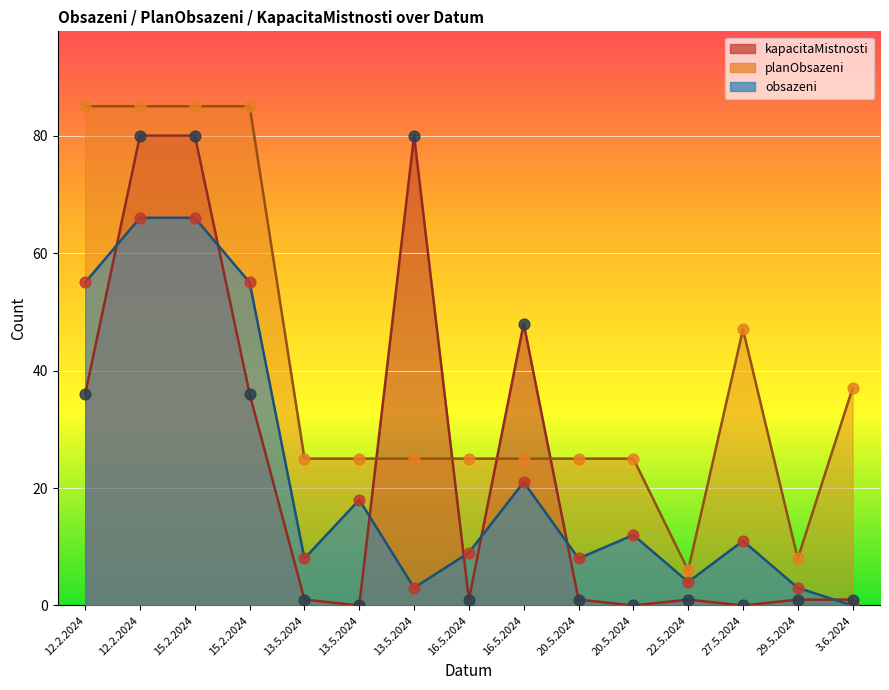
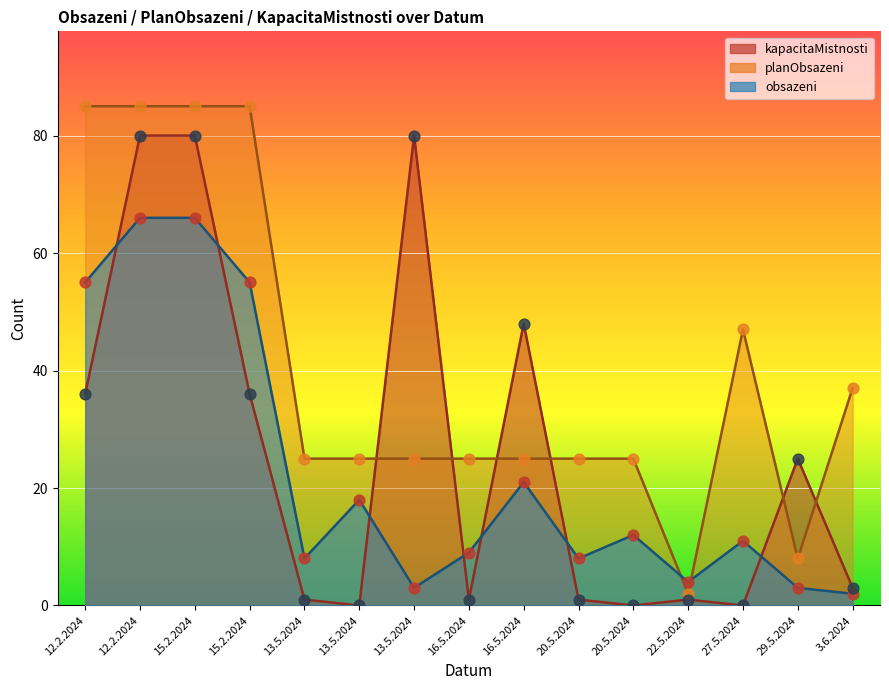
  {
    "kapacitaMistnosti": {
      "22.5.2024": 1,
      "27.5.2024": 0,
-     "29.5.2024": 1,
-     "3.6.2024": 1
+     "29.5.2024": 25,
+     "3.6.2024": 3
    },
    "planObsazeni": {
-     "22.5.2024": 6,
+     "22.5.2024": 2,
      "27.5.2024": 47,
      "29.5.2024": 8,
      "3.6.2024": 37
    },
    "obsazeni": {
      "22.5.2024": 4,
      "27.5.2024": 11,
      "29.5.2024": 3,
-     "3.6.2024": 0
+     "3.6.2024": 2
    }
  }
